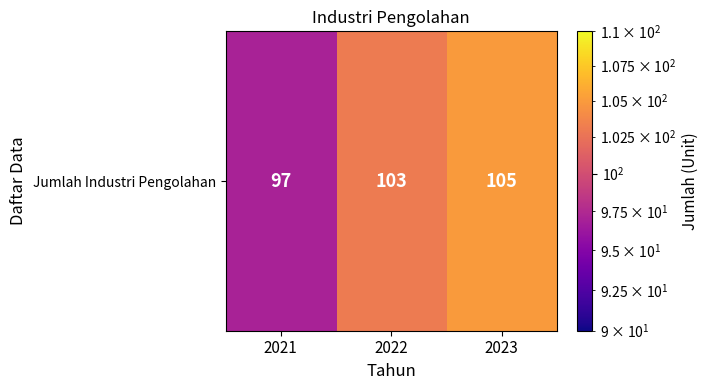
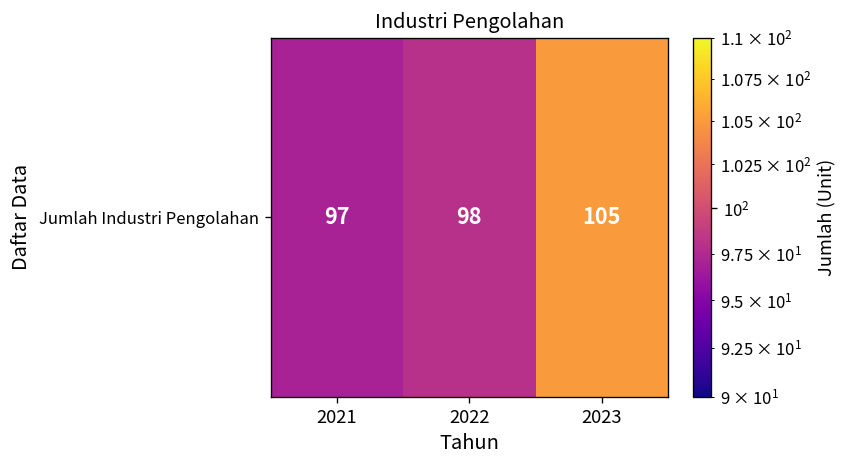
  {
    "Jumlah Industri Pengolahan": {
      "2021": 97,
-     "2022": 103,
+     "2022": 98,
      "2023": 105
    }
  }
